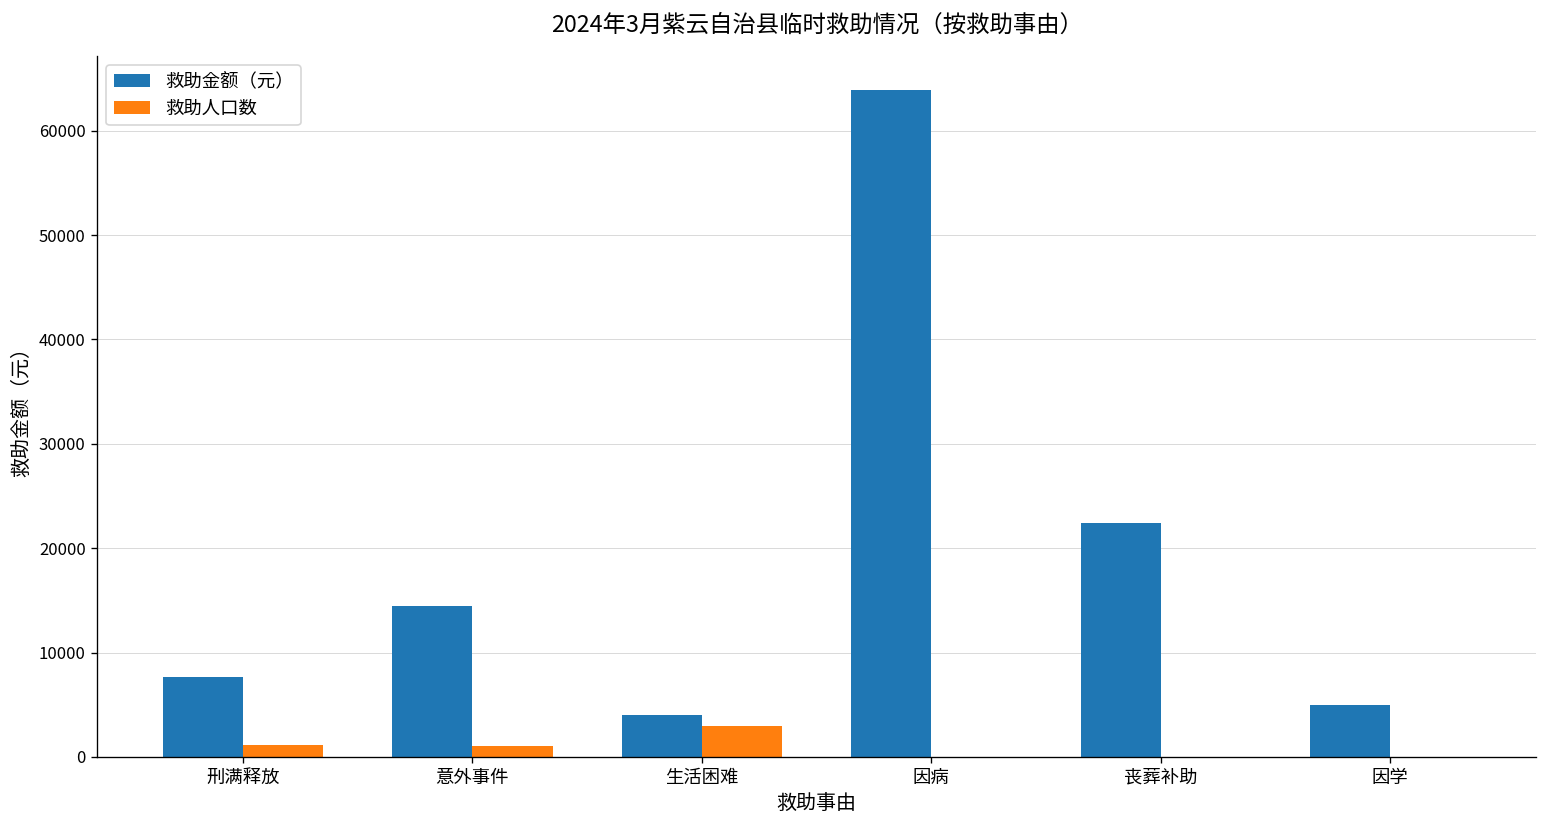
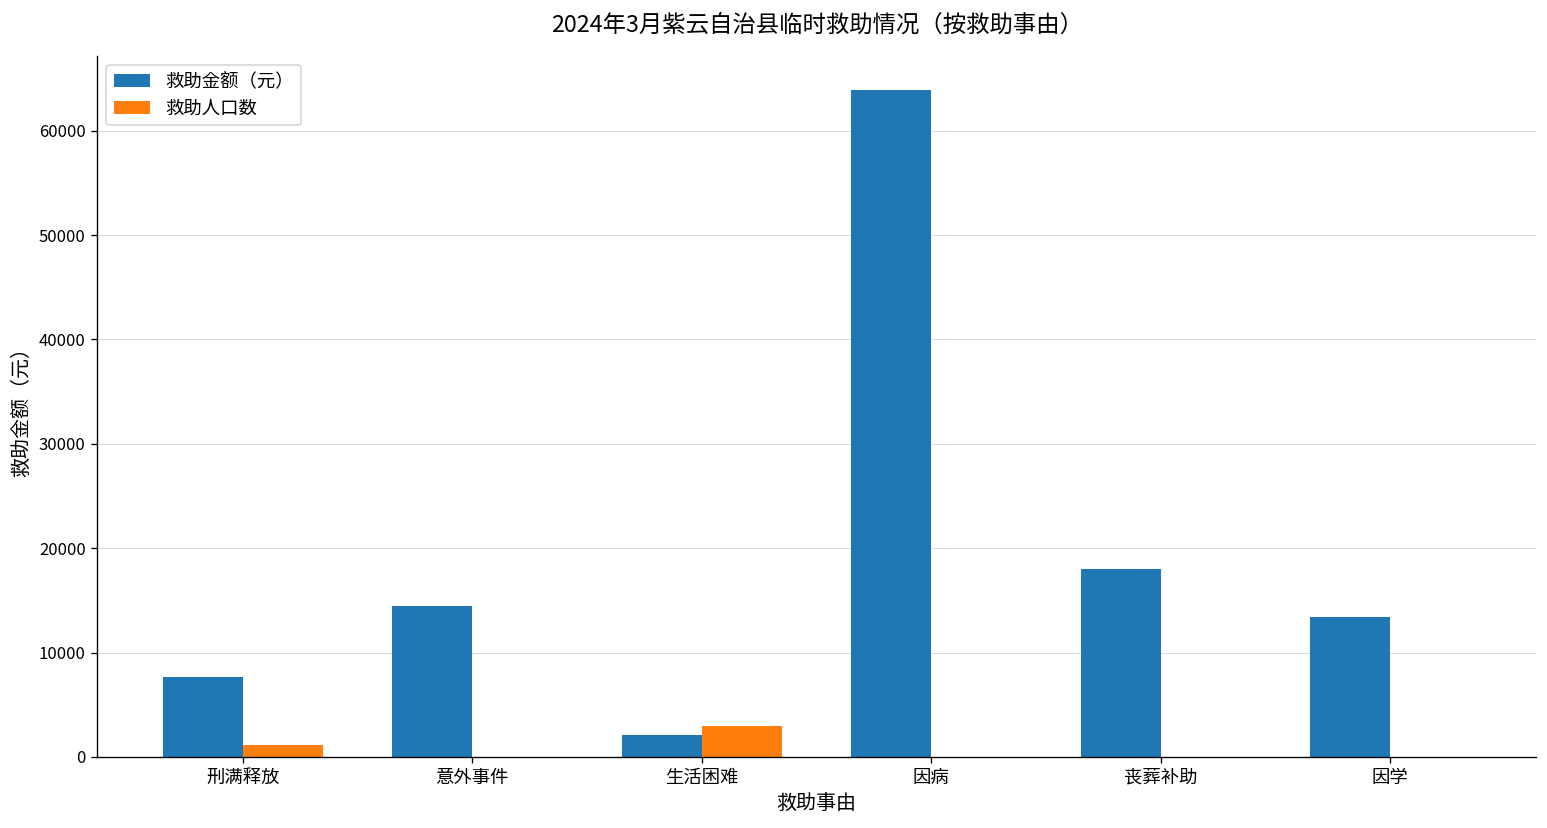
  {
    "救助金额（元）": {
      "刑满释放": 8000,
      "意外事件": 14000,
-     "生活困难": 4000,
+     "生活困难": 2000,
      "因病": 64000,
-     "丧葬补助": 22000,
-     "因学": 5000
+     "丧葬补助": 18000,
+     "因学": 13000
    },
    "救助人口数": {
      "刑满释放": 1000,
-     "意外事件": 1000,
+     "意外事件": 0,
      "生活困难": 3000
    }
  }
